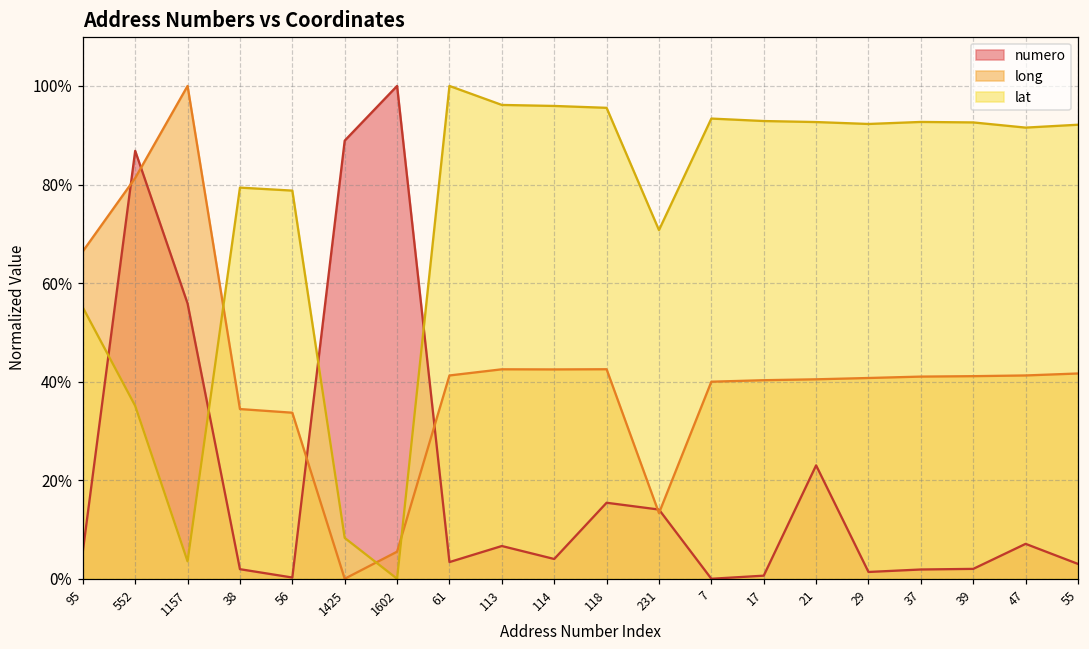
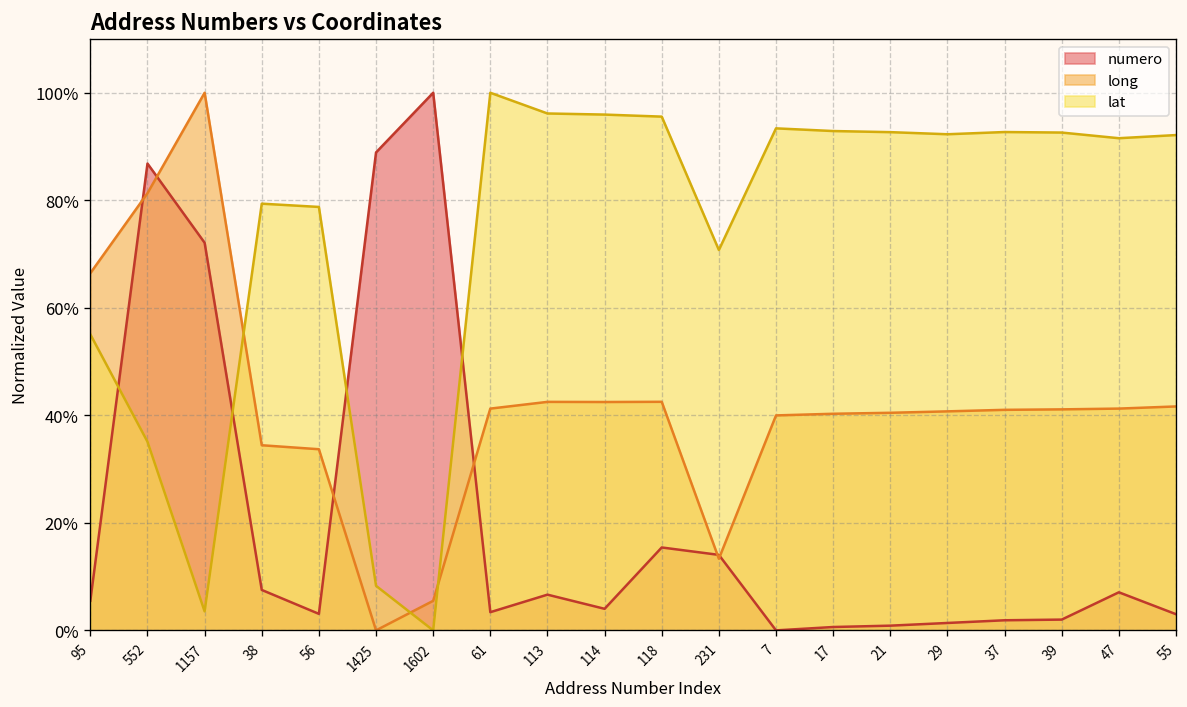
  {
    "numero": {
      "95": "6%",
      "552": "87%",
-     "1157": "56%",
-     "38": "2%",
-     "56": "0%",
+     "1157": "72%",
+     "38": "8%",
+     "56": "3%",
      "1425": "89%",
      "1602": "100%",
      "61": "3%",
      "113": "7%",
      "114": "4%",
      "118": "15%",
      "231": "14%",
      "7": "0%",
      "17": "1%",
-     "21": "23%",
+     "21": "1%",
      "29": "1%",
      "37": "2%",
      "39": "2%",
      "47": "7%",
      "55": "3%"
    }
  }
